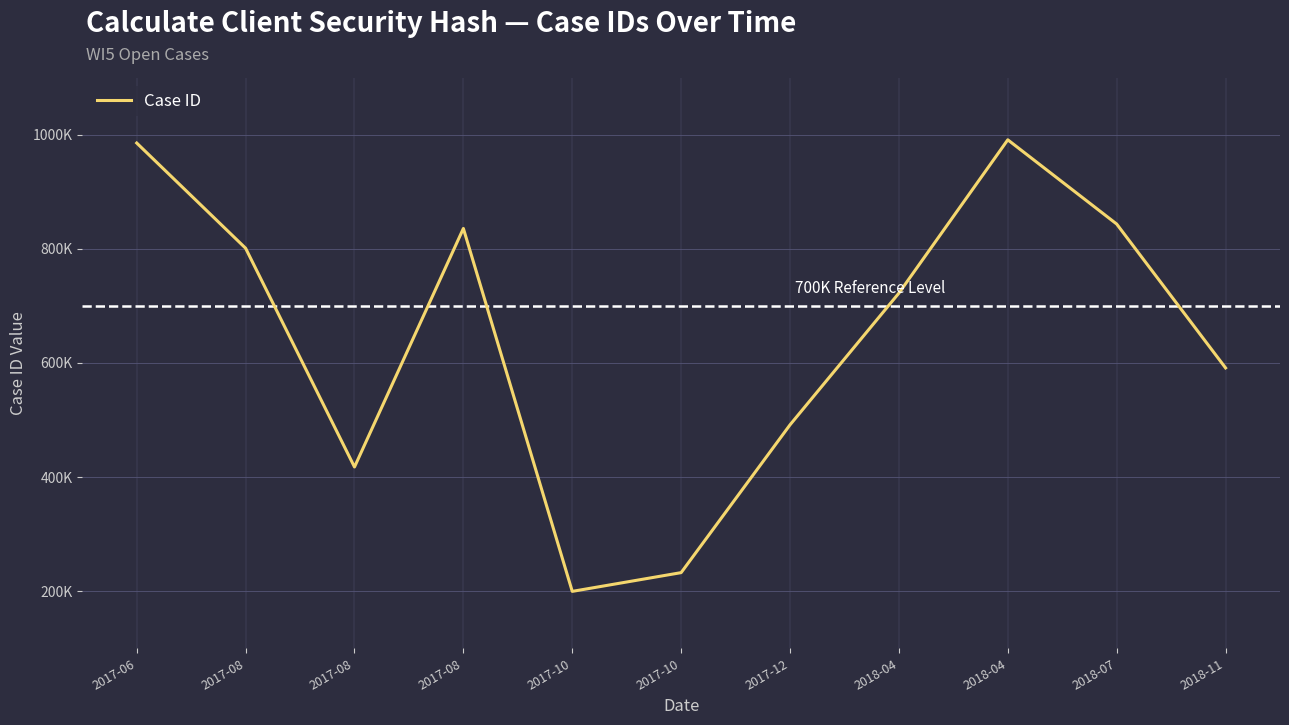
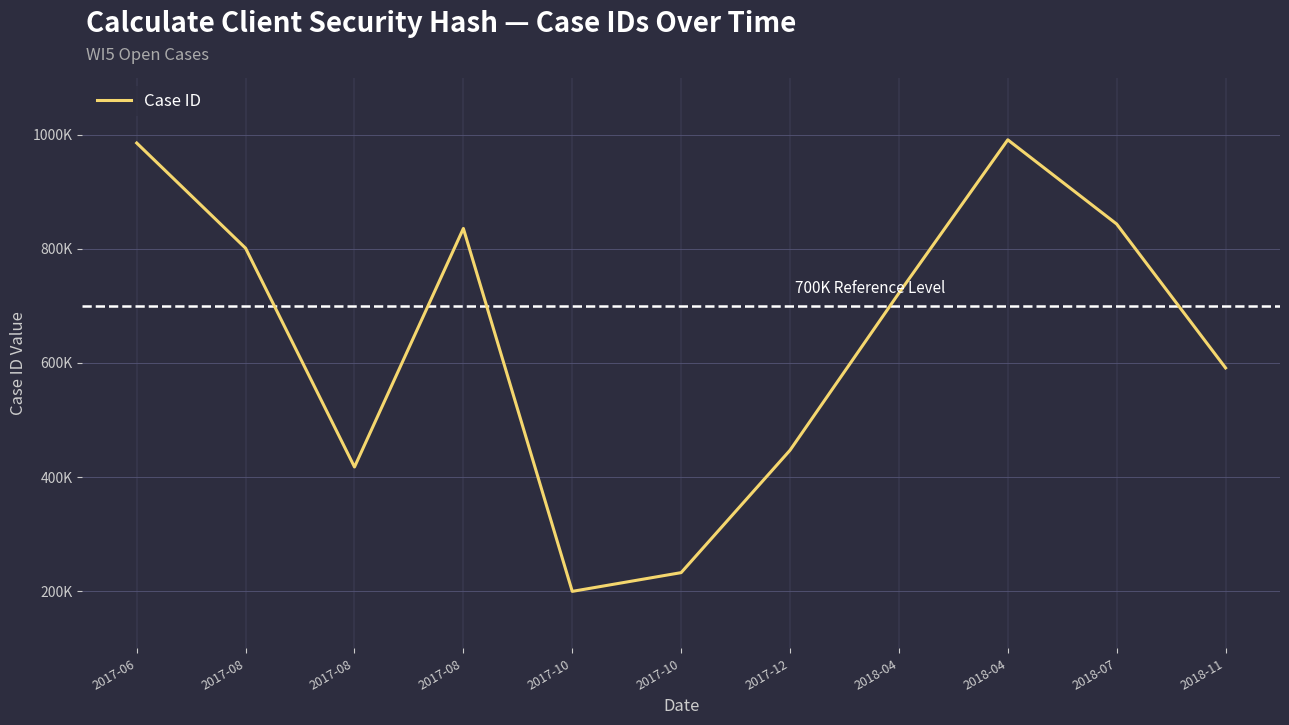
  {
    "2017-06": 990000,
-   "2017-12": 490000,
+   "2017-12": 450000,
    "2018-07": 840000,
    "2018-11": 590000
  }
